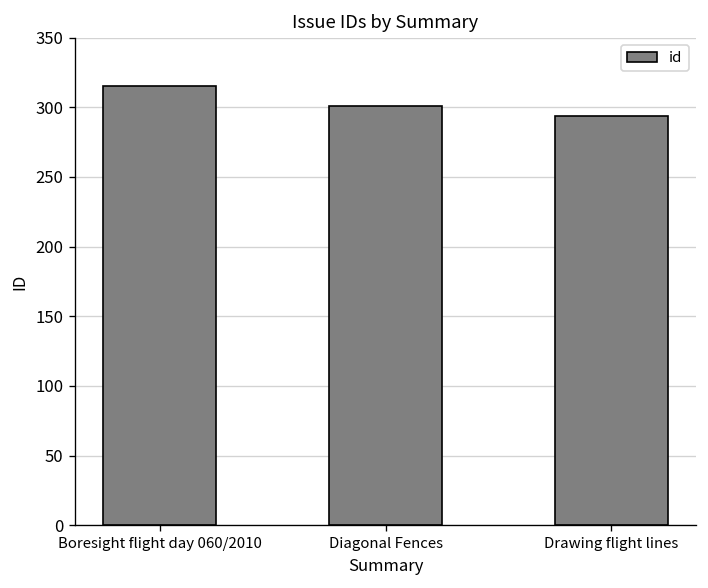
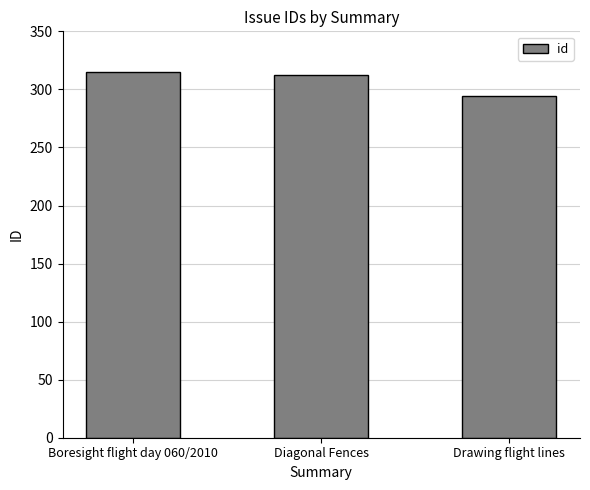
  {
    "Boresight flight day 060/2010": 315,
-   "Diagonal Fences": 301,
+   "Diagonal Fences": 312,
    "Drawing flight lines": 294
  }
